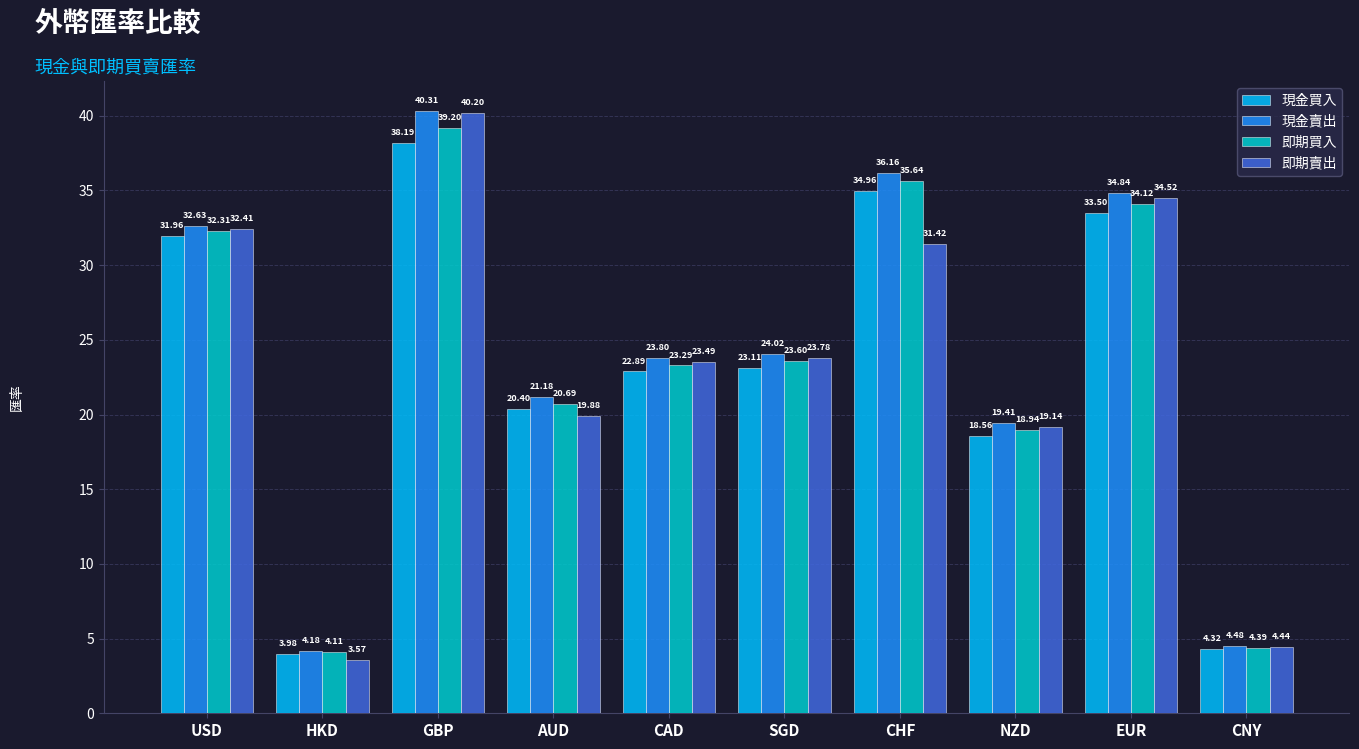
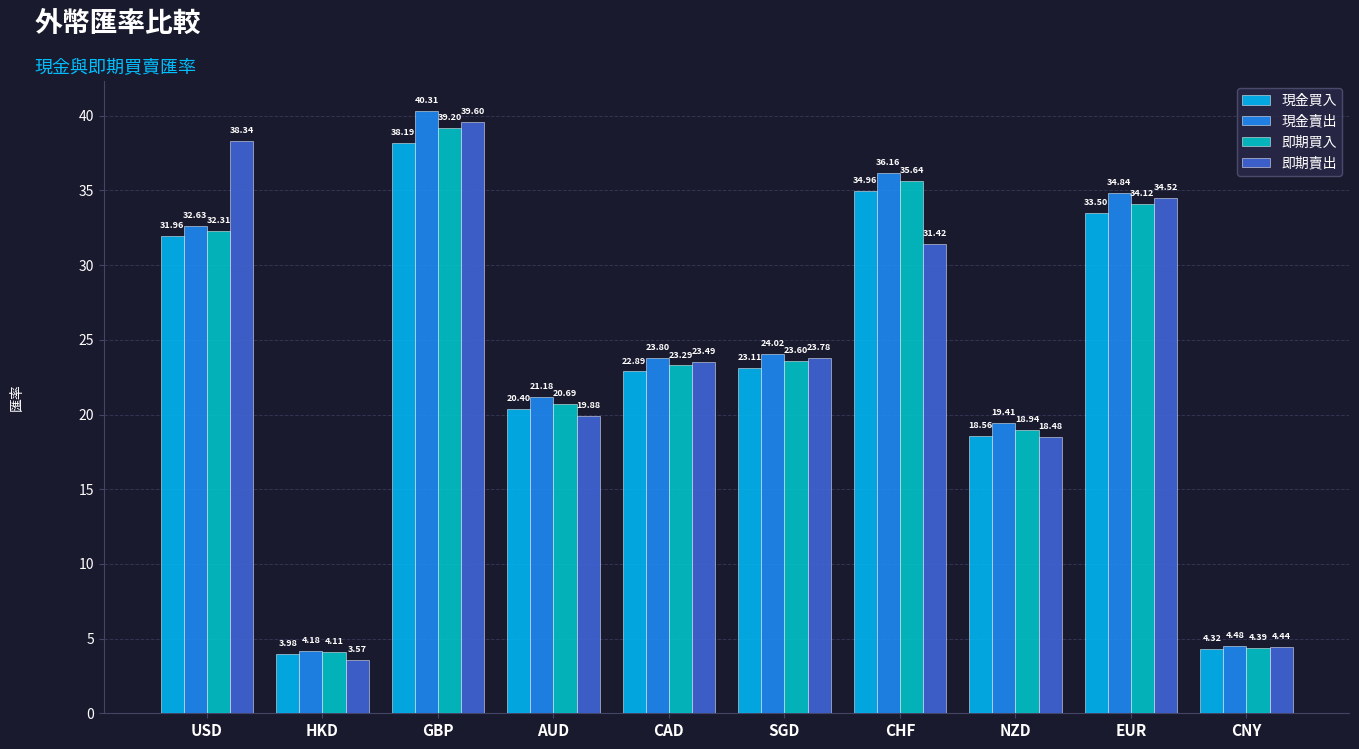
  {
    "即期賣出": {
-     "USD": 32.41,
+     "USD": 38.34,
      "HKD": 3.57,
-     "GBP": 40.20,
+     "GBP": 39.60,
      "AUD": 19.88,
      "CAD": 23.49,
      "SGD": 23.78,
      "CHF": 31.42,
-     "NZD": 19.14,
+     "NZD": 18.48,
      "EUR": 34.52,
      "CNY": 4.44
    }
  }
